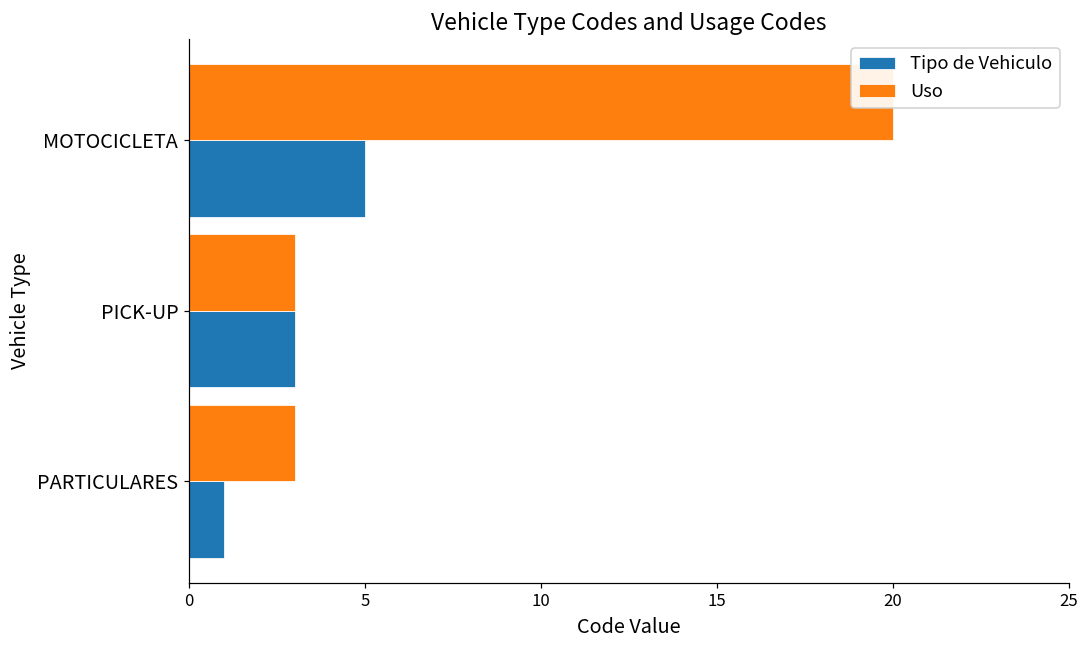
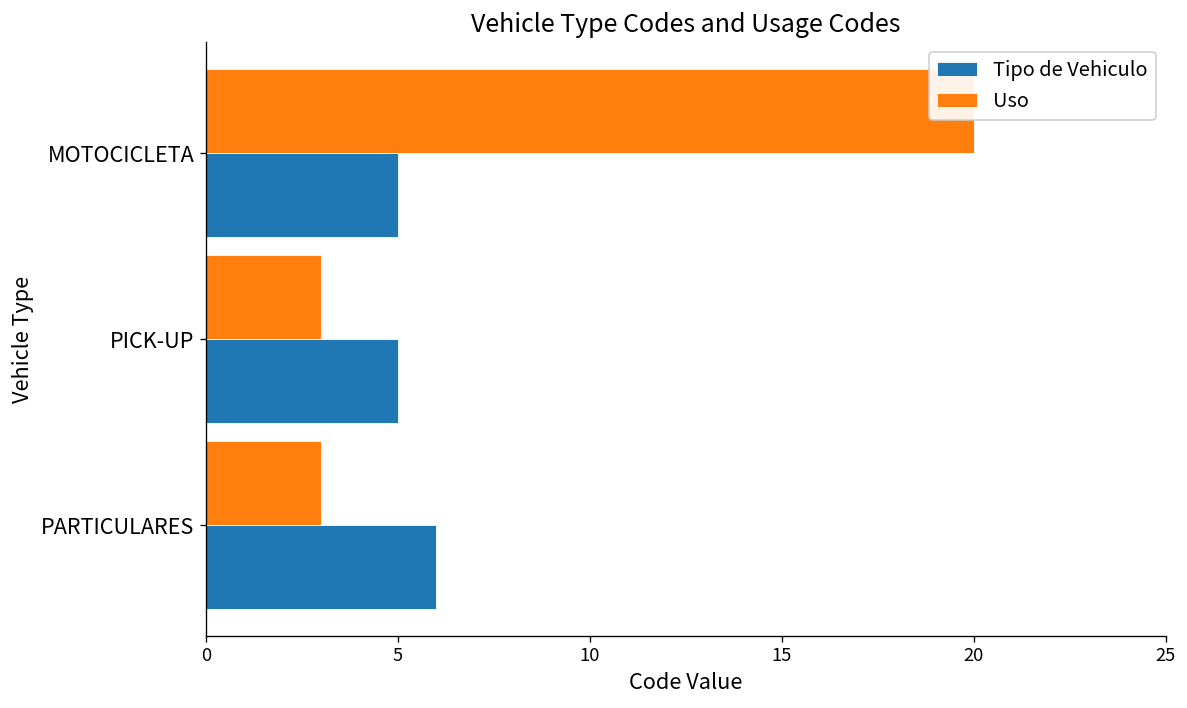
  {
    "Tipo de Vehiculo": {
      "MOTOCICLETA": 5,
-     "PICK-UP": 3,
-     "PARTICULARES": 1
+     "PICK-UP": 5,
+     "PARTICULARES": 6
    },
    "Uso": {
      "PICK-UP": 3,
      "PARTICULARES": 3
    }
  }
